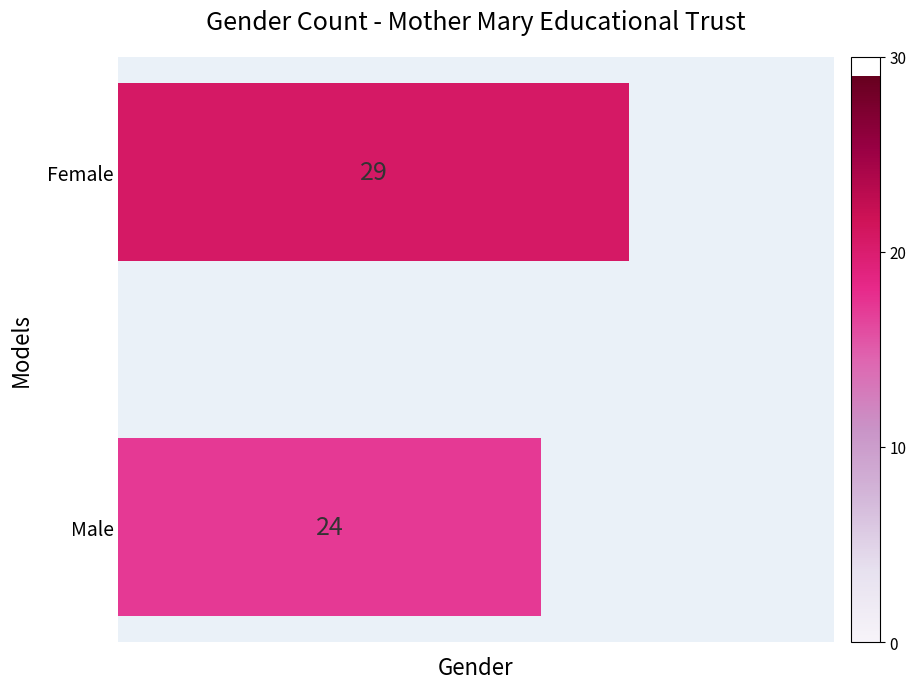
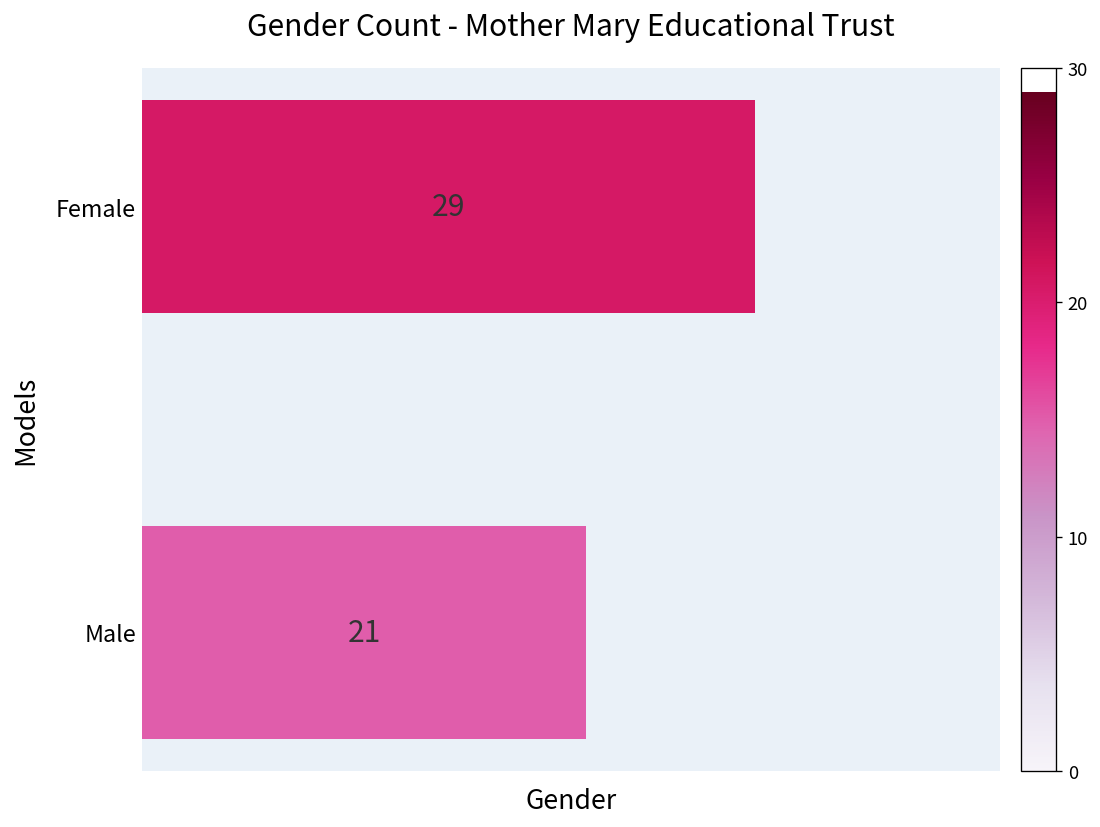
  {
    "Female": 29,
-   "Male": 24
+   "Male": 21
  }
